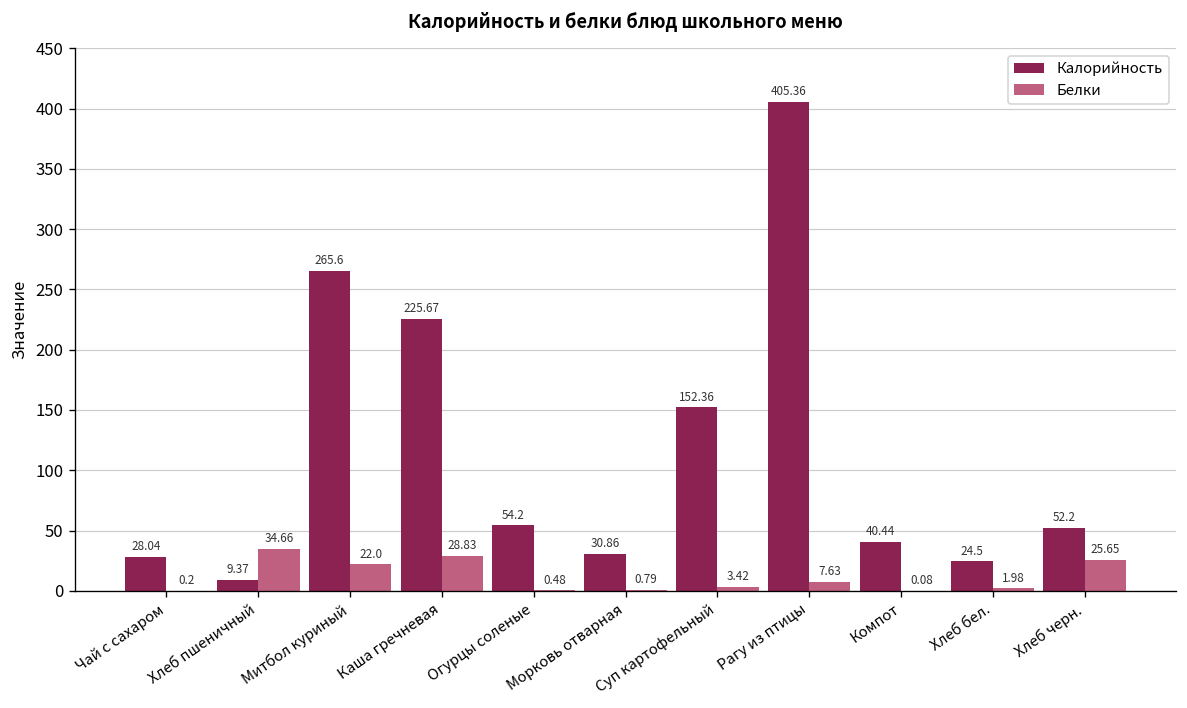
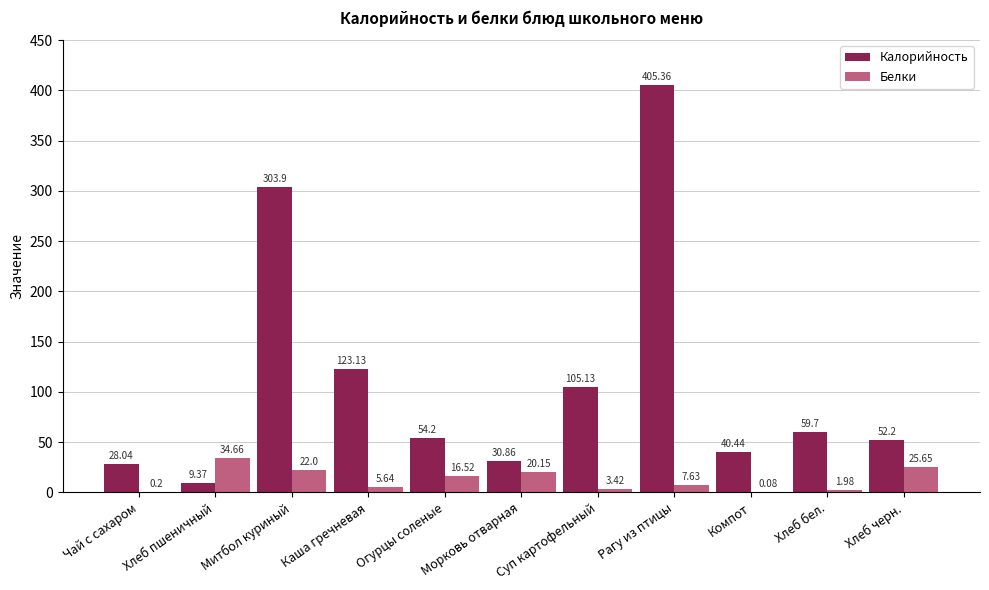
  {
    "Калорийность": {
      "Чай с сахаром": 28.04,
      "Хлеб пшеничный": 9.37,
-     "Митбол куриный": 265.6,
-     "Каша гречневая": 225.67,
+     "Митбол куриный": 303.9,
+     "Каша гречневая": 123.13,
      "Огурцы соленые": 54.2,
      "Морковь отварная": 30.86,
-     "Суп картофельный": 152.36,
+     "Суп картофельный": 105.13,
      "Рагу из птицы": 405.36,
      "Компот": 40.44,
-     "Хлеб бел.": 24.5,
+     "Хлеб бел.": 59.7,
      "Хлеб черн.": 52.2
    },
    "Белки": {
      "Чай с сахаром": 0.2,
      "Хлеб пшеничный": 34.66,
      "Митбол куриный": 22.0,
-     "Каша гречневая": 28.83,
-     "Огурцы соленые": 0.48,
-     "Морковь отварная": 0.79,
+     "Каша гречневая": 5.64,
+     "Огурцы соленые": 16.52,
+     "Морковь отварная": 20.15,
      "Суп картофельный": 3.42,
      "Рагу из птицы": 7.63,
      "Компот": 0.08,
      "Хлеб бел.": 1.98,
      "Хлеб черн.": 25.65
    }
  }
